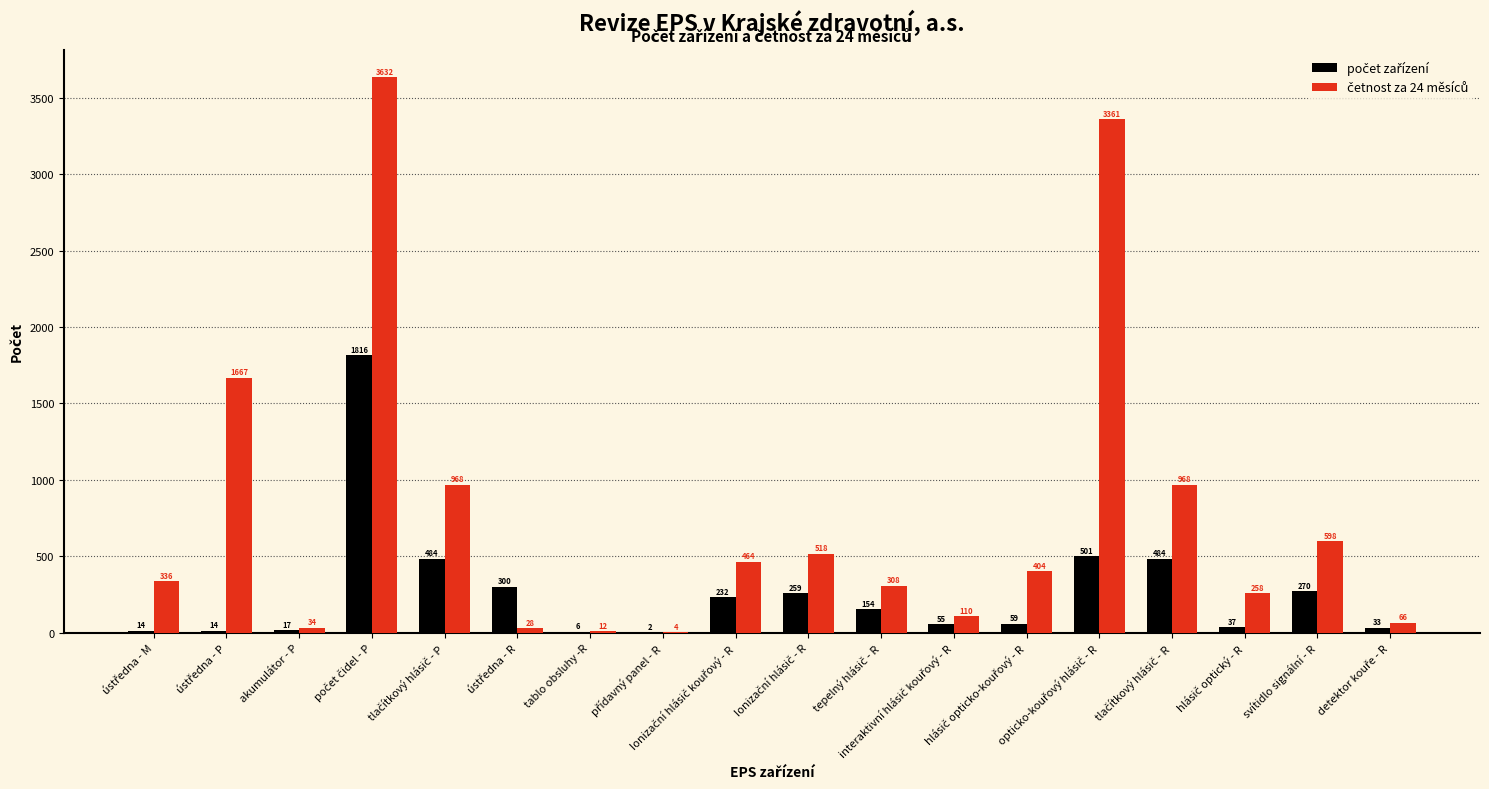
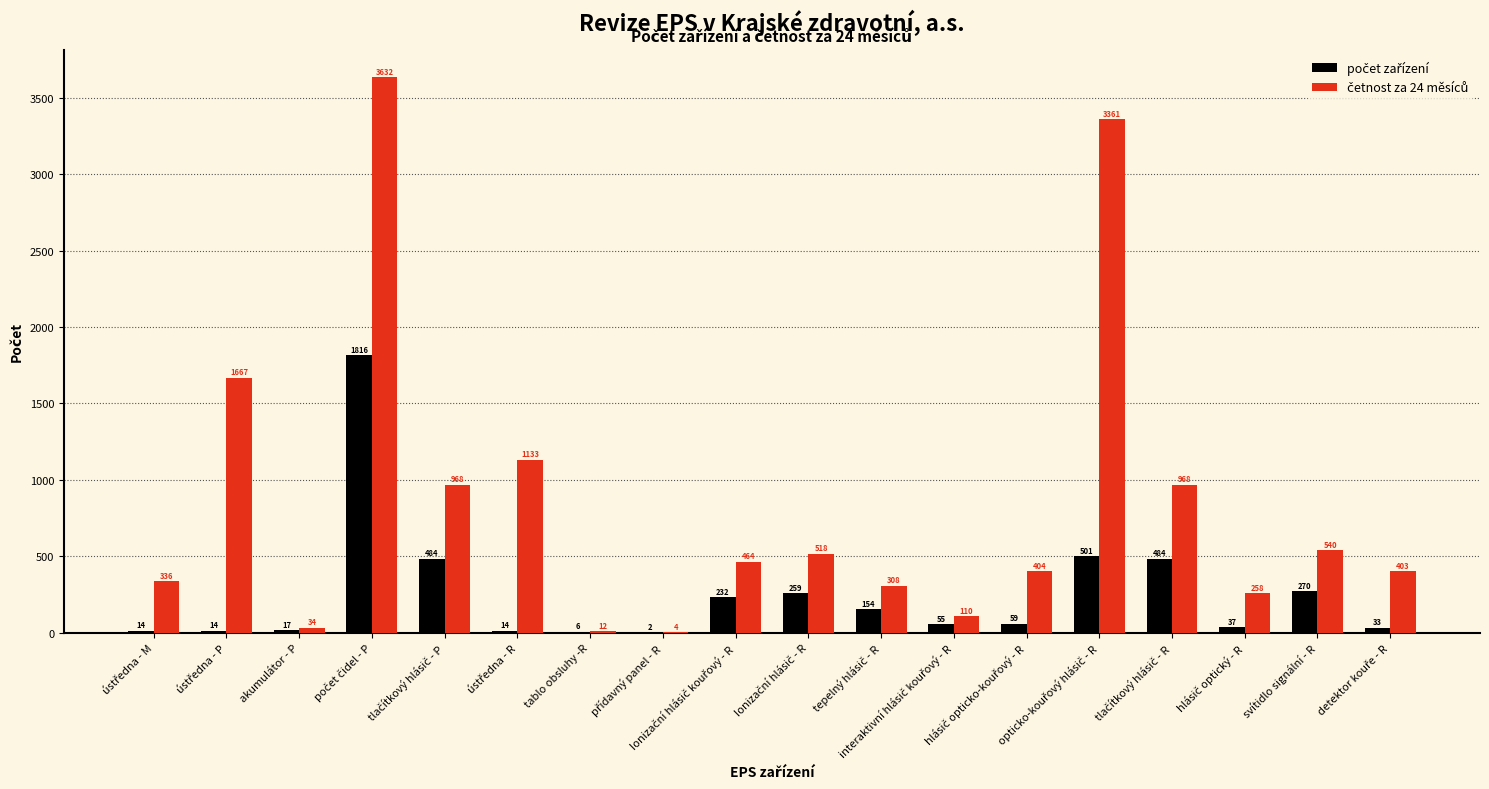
  {
    "počet zařízení": {
      "ústředna - M": 14,
      "ústředna - P": 14,
      "akumulátor - P": 17,
      "počet čidel - P": 1816,
      "tlačítkový hlásič - P": 484,
-     "ústředna - R": 300,
+     "ústředna - R": 14,
      "tablo obsluhy -R": 6,
      "přídavný panel - R": 2,
      "Ionizační hlásič kouřový - R": 232,
      "Ionizační hlásič - R": 259,
      "tepelný hlásič - R": 154,
      "interaktivní hlásič kouřový - R": 55,
      "hlásič opticko-kouřový - R": 59,
      "opticko-kouřový hlásič - R": 501,
      "tlačítkový hlásič - R": 484,
      "hlásič optický - R": 37,
      "svítidlo signální - R": 270,
      "detektor kouře - R": 33
    },
    "četnost za 24 měsíců": {
      "ústředna - M": 336,
      "ústředna - P": 1667,
      "akumulátor - P": 34,
      "počet čidel - P": 3632,
      "tlačítkový hlásič - P": 968,
-     "ústředna - R": 28,
+     "ústředna - R": 1133,
      "tablo obsluhy -R": 12,
      "přídavný panel - R": 4,
      "Ionizační hlásič kouřový - R": 464,
      "Ionizační hlásič - R": 518,
      "tepelný hlásič - R": 308,
      "interaktivní hlásič kouřový - R": 110,
      "hlásič opticko-kouřový - R": 404,
      "opticko-kouřový hlásič - R": 3361,
      "tlačítkový hlásič - R": 968,
      "hlásič optický - R": 258,
-     "svítidlo signální - R": 598,
-     "detektor kouře - R": 66
+     "svítidlo signální - R": 540,
+     "detektor kouře - R": 403
    }
  }
